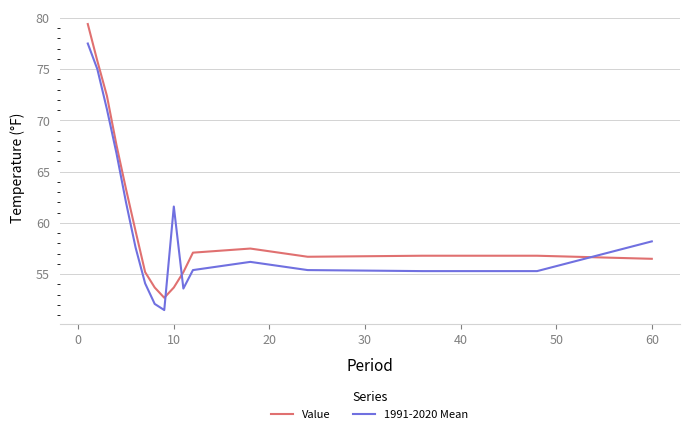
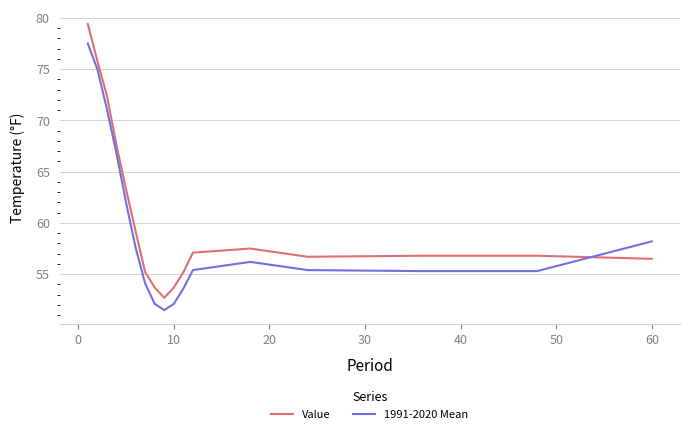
  {
    "Value": {
      "10": 53.7,
      "60": 56.5
    },
    "1991-2020 Mean": {
-     "10": 61.6,
+     "10": 52.1,
      "60": 58.2
    }
  }
